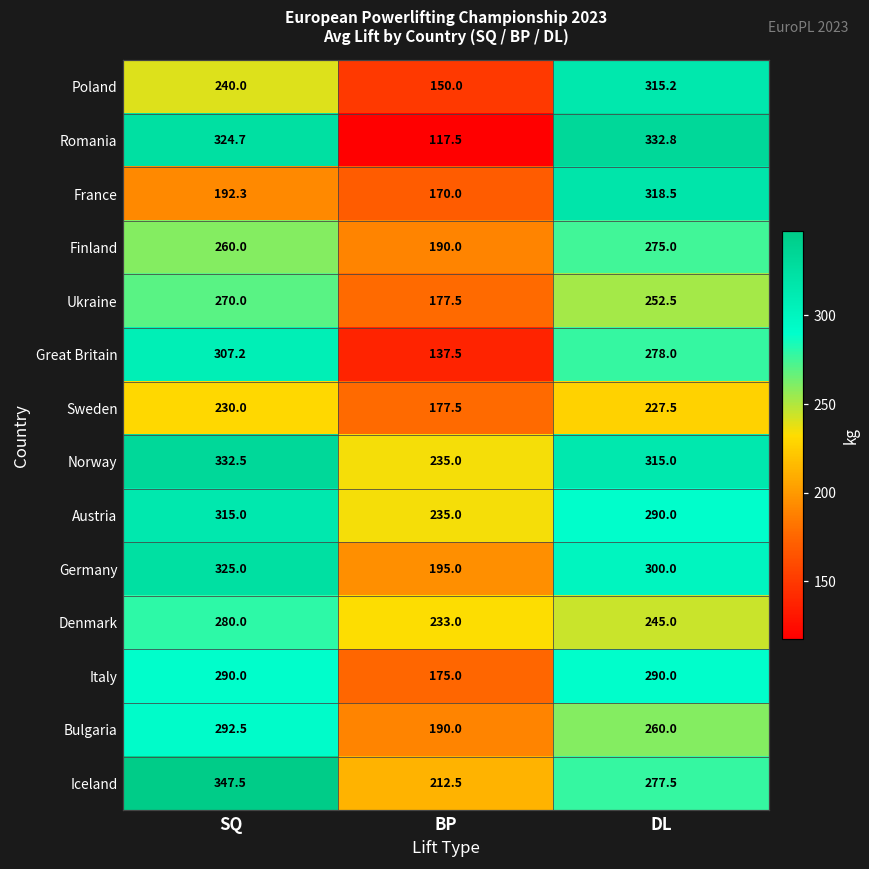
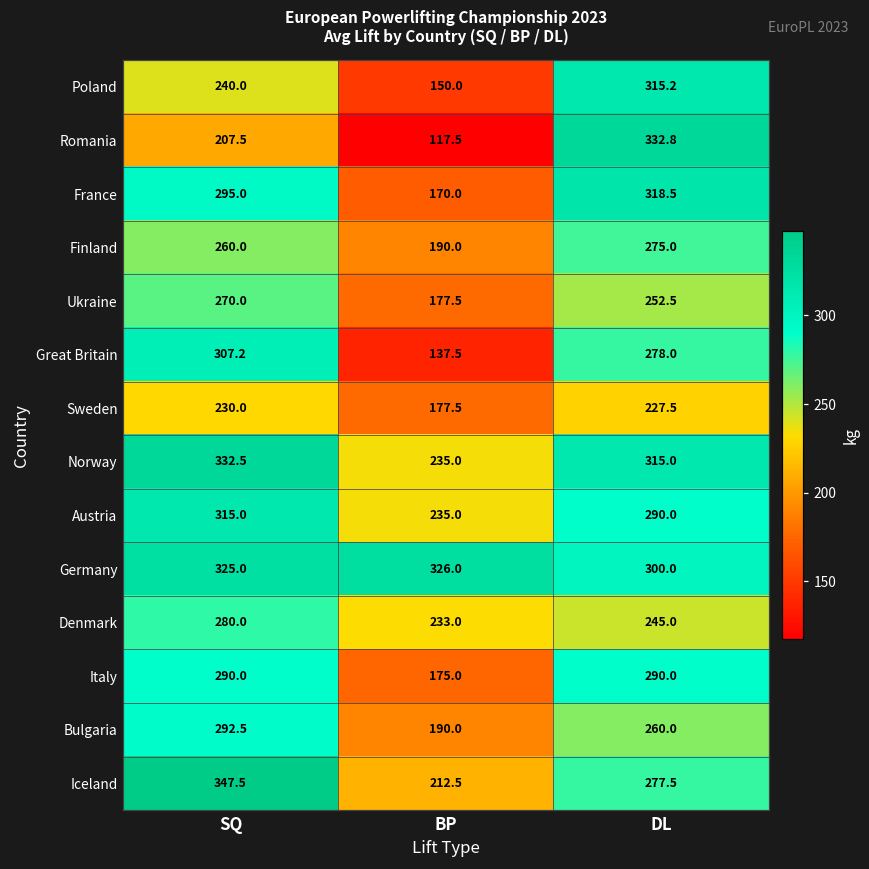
  {
    "Poland": {
      "SQ": 240.0,
      "BP": 150.0,
      "DL": 315.2
    },
    "Romania": {
-     "SQ": 324.7,
+     "SQ": 207.5,
      "BP": 117.5,
      "DL": 332.8
    },
    "France": {
-     "SQ": 192.3,
+     "SQ": 295.0,
      "BP": 170.0,
      "DL": 318.5
    },
    "Finland": {
      "SQ": 260.0,
      "BP": 190.0,
      "DL": 275.0
    },
    "Ukraine": {
      "SQ": 270.0,
      "BP": 177.5,
      "DL": 252.5
    },
    "Great Britain": {
      "SQ": 307.2,
      "BP": 137.5,
      "DL": 278.0
    },
    "Sweden": {
      "SQ": 230.0,
      "BP": 177.5,
      "DL": 227.5
    },
    "Norway": {
      "SQ": 332.5,
      "BP": 235.0,
      "DL": 315.0
    },
    "Austria": {
      "SQ": 315.0,
      "BP": 235.0,
      "DL": 290.0
    },
    "Germany": {
      "SQ": 325.0,
-     "BP": 195.0,
+     "BP": 326.0,
      "DL": 300.0
    },
    "Denmark": {
      "SQ": 280.0,
      "BP": 233.0,
      "DL": 245.0
    },
    "Italy": {
      "SQ": 290.0,
      "BP": 175.0,
      "DL": 290.0
    },
    "Bulgaria": {
      "SQ": 292.5,
      "BP": 190.0,
      "DL": 260.0
    },
    "Iceland": {
      "SQ": 347.5,
      "BP": 212.5,
      "DL": 277.5
    }
  }
